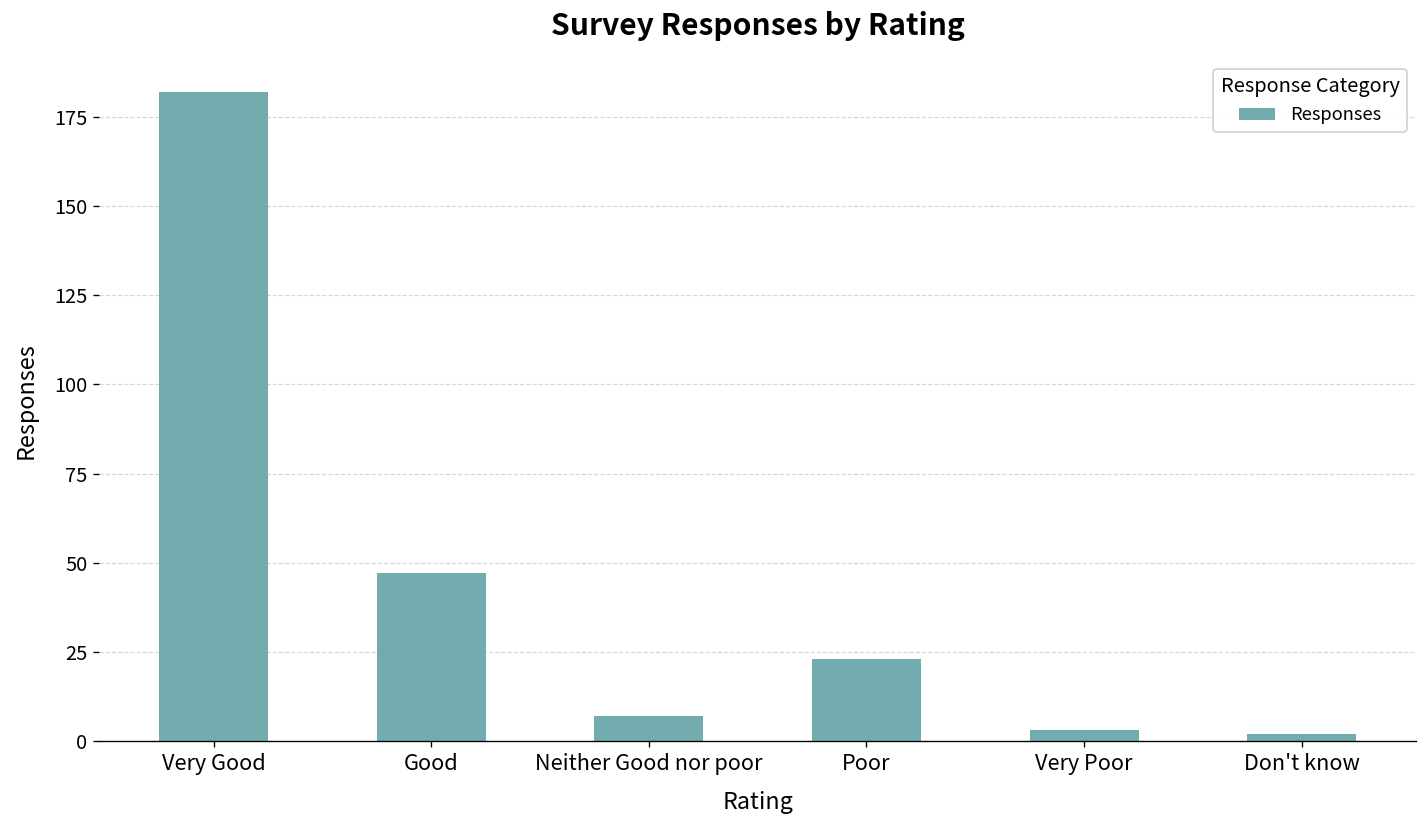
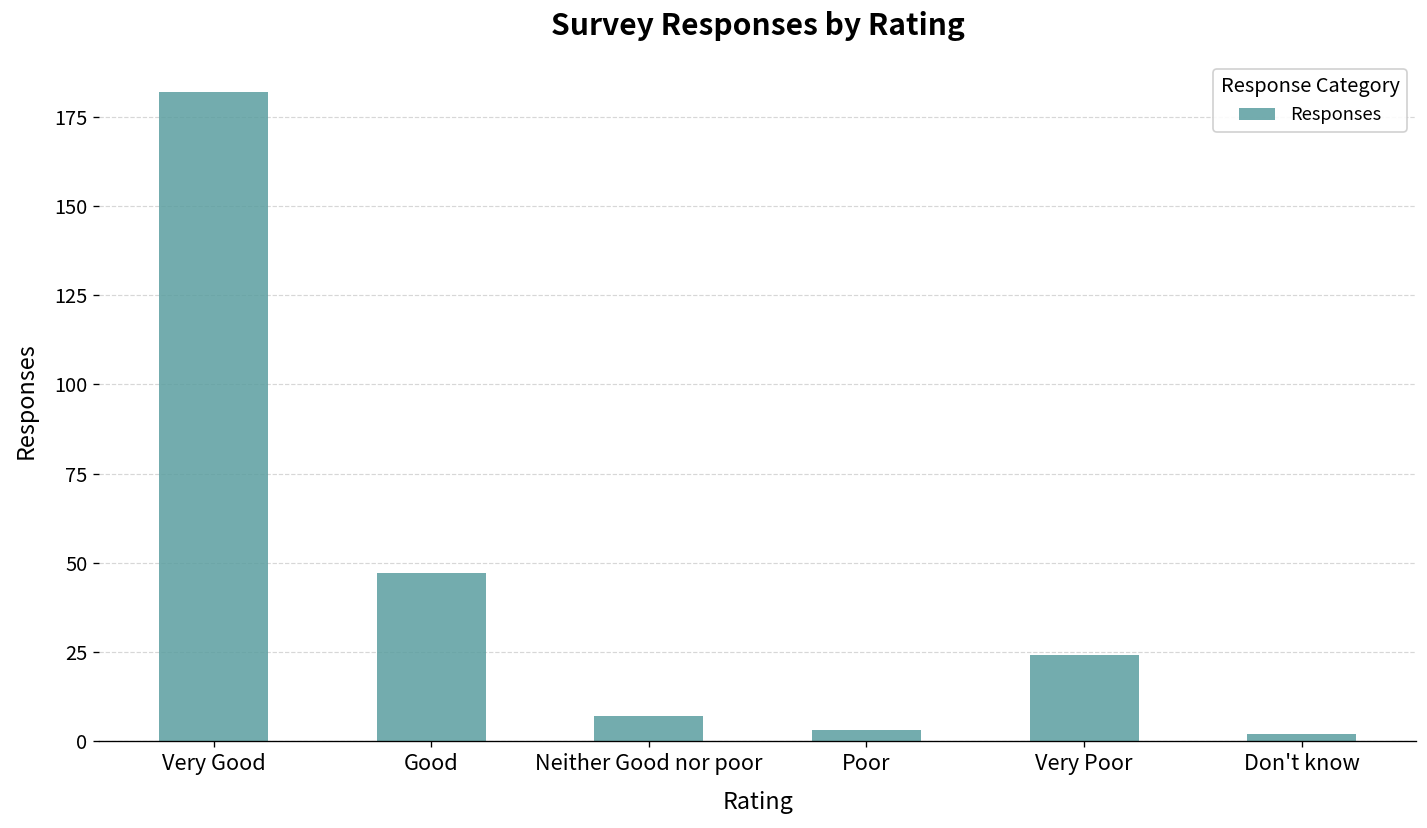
  {
    "Very Good": 182,
    "Good": 47,
    "Neither Good nor poor": 7,
-   "Poor": 23,
-   "Very Poor": 3,
+   "Poor": 3,
+   "Very Poor": 24,
    "Don't know": 2
  }
